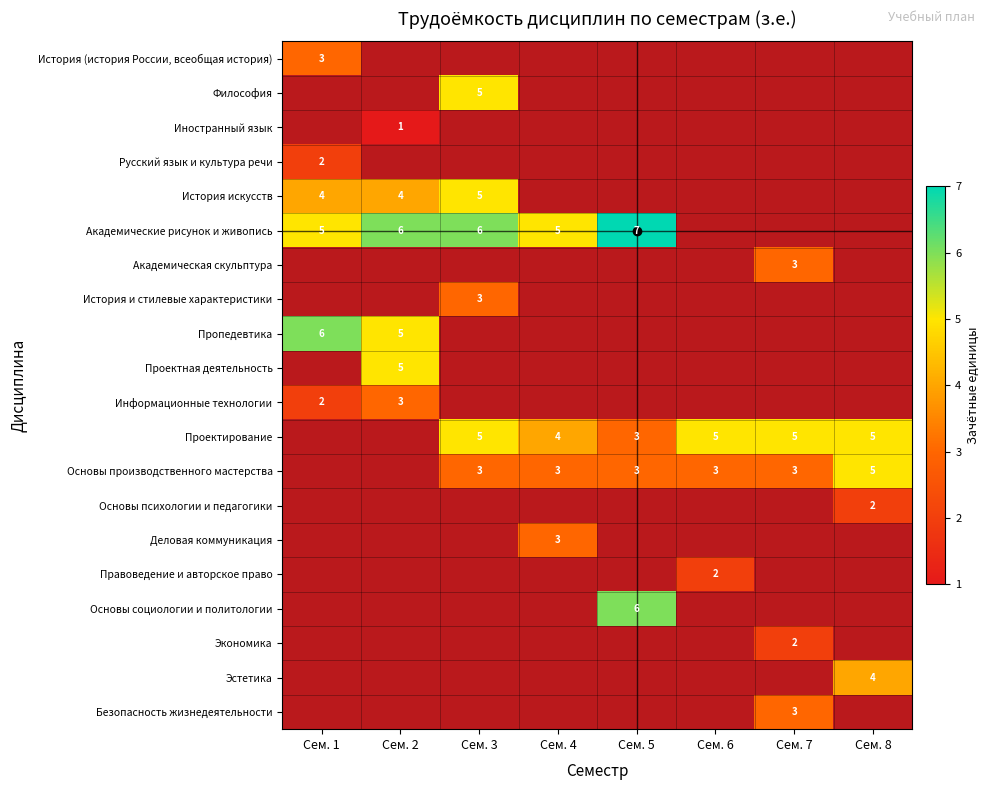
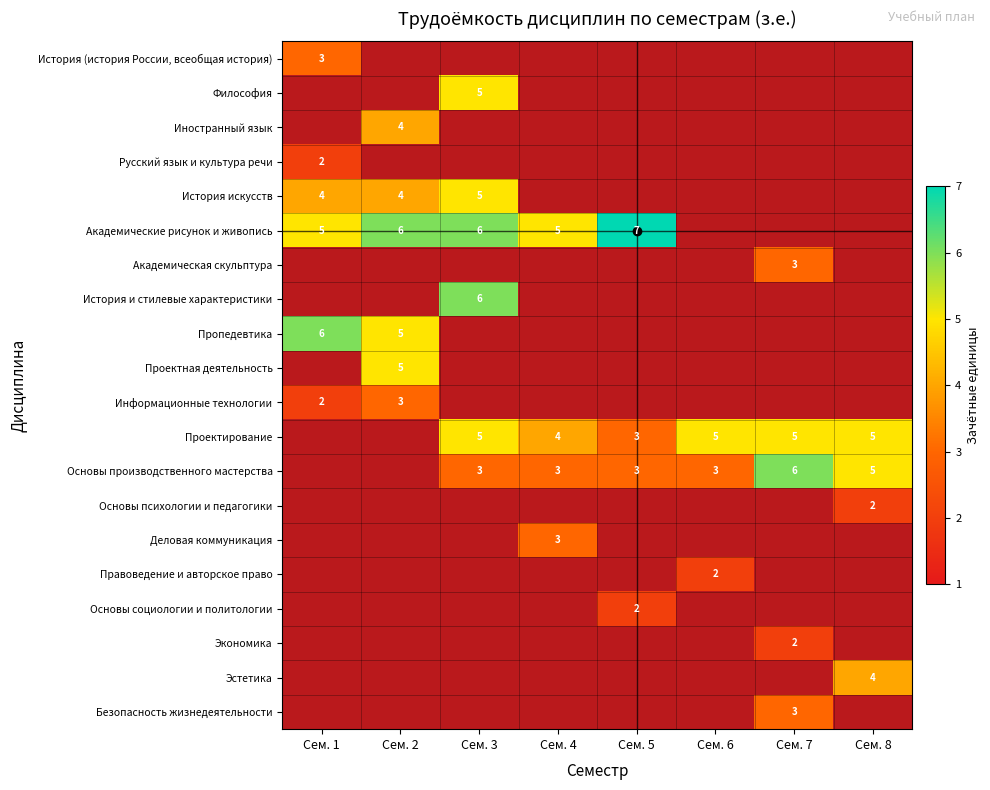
  {
    "История (история России, всеобщая история)": {
      "Сем. 1": 3
    },
    "Философия": {
      "Сем. 3": 5
    },
    "Иностранный язык": {
-     "Сем. 2": 1
+     "Сем. 2": 4
    },
    "Русский язык и культура речи": {
      "Сем. 1": 2
    },
    "История искусств": {
      "Сем. 1": 4,
      "Сем. 2": 4,
      "Сем. 3": 5
    },
    "Академические рисунок и живопись": {
      "Сем. 1": 5,
      "Сем. 2": 6,
      "Сем. 3": 6,
      "Сем. 4": 5
    },
    "Академическая скульптура": {
      "Сем. 7": 3
    },
    "История и стилевые характеристики": {
-     "Сем. 3": 3
+     "Сем. 3": 6
    },
    "Пропедевтика": {
      "Сем. 1": 6,
      "Сем. 2": 5
    },
    "Проектная деятельность": {
      "Сем. 2": 5
    },
    "Информационные технологии": {
      "Сем. 1": 2,
      "Сем. 2": 3
    },
    "Проектирование": {
      "Сем. 3": 5,
      "Сем. 4": 4,
      "Сем. 5": 3,
      "Сем. 6": 5,
      "Сем. 7": 5,
      "Сем. 8": 5
    },
    "Основы производственного мастерства": {
      "Сем. 3": 3,
      "Сем. 4": 3,
      "Сем. 5": 3,
      "Сем. 6": 3,
-     "Сем. 7": 3,
+     "Сем. 7": 6,
      "Сем. 8": 5
    },
    "Основы психологии и педагогики": {
      "Сем. 8": 2
    },
    "Деловая коммуникация": {
      "Сем. 4": 3
    },
    "Правоведение и авторское право": {
      "Сем. 6": 2
    },
    "Основы социологии и политологии": {
-     "Сем. 5": 6
+     "Сем. 5": 2
    },
    "Экономика": {
      "Сем. 7": 2
    },
    "Эстетика": {
      "Сем. 8": 4
    },
    "Безопасность жизнедеятельности": {
      "Сем. 7": 3
    }
  }
